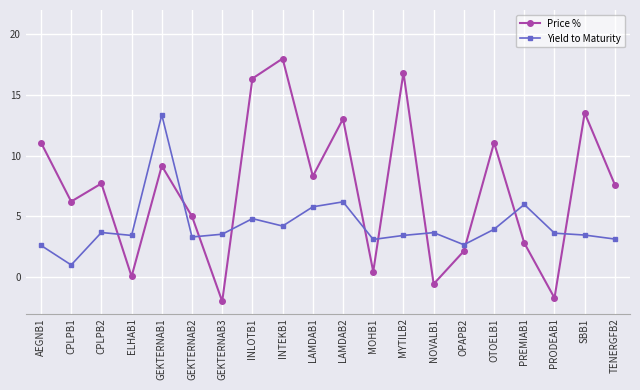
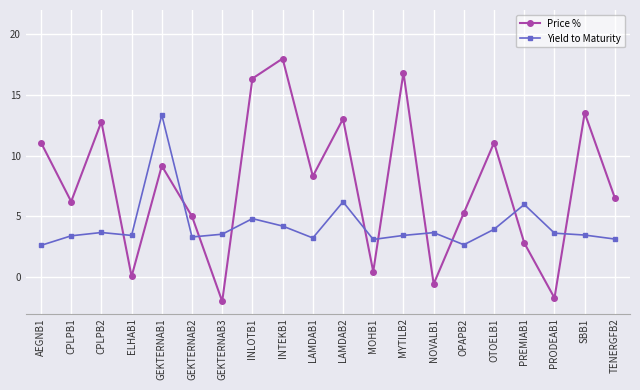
  {
    "Price %": {
      "AEGNB1": 11.1,
      "CPLPB1": 6.2,
-     "CPLPB2": 7.7,
+     "CPLPB2": 12.8,
      "ELHAB1": 0.1,
      "GEKTERNAB1": 9.2,
      "GEKTERNAB2": 5.0,
      "GEKTERNAB3": -2.0,
      "INLOTB1": 16.4,
      "INTEKB1": 18.0,
      "LAMDAB1": 8.3,
      "LAMDAB2": 13.0,
      "MOHB1": 0.4,
      "MYTILB2": 16.8,
      "NOVALB1": -0.6,
-     "OPAPB2": 2.1,
+     "OPAPB2": 5.3,
      "OTOELB1": 11.1,
      "PREMIAB1": 2.8,
      "PRODEAB1": -1.7,
      "SBB1": 13.5,
-     "TENERGFB2": 7.6
+     "TENERGFB2": 6.5
    },
    "Yield to Maturity": {
      "AEGNB1": 2.6,
-     "CPLPB1": 1.0,
+     "CPLPB1": 3.4,
      "CPLPB2": 3.7,
      "ELHAB1": 3.4,
      "GEKTERNAB1": 13.4,
      "GEKTERNAB2": 3.3,
      "GEKTERNAB3": 3.5,
      "INLOTB1": 4.8,
      "INTEKB1": 4.2,
-     "LAMDAB1": 5.8,
+     "LAMDAB1": 3.2,
      "LAMDAB2": 6.2,
      "MOHB1": 3.1,
      "MYTILB2": 3.4,
      "NOVALB1": 3.7,
      "OPAPB2": 2.7,
      "OTOELB1": 3.9,
      "PREMIAB1": 6.0,
      "PRODEAB1": 3.6,
      "SBB1": 3.5,
      "TENERGFB2": 3.1
    }
  }
